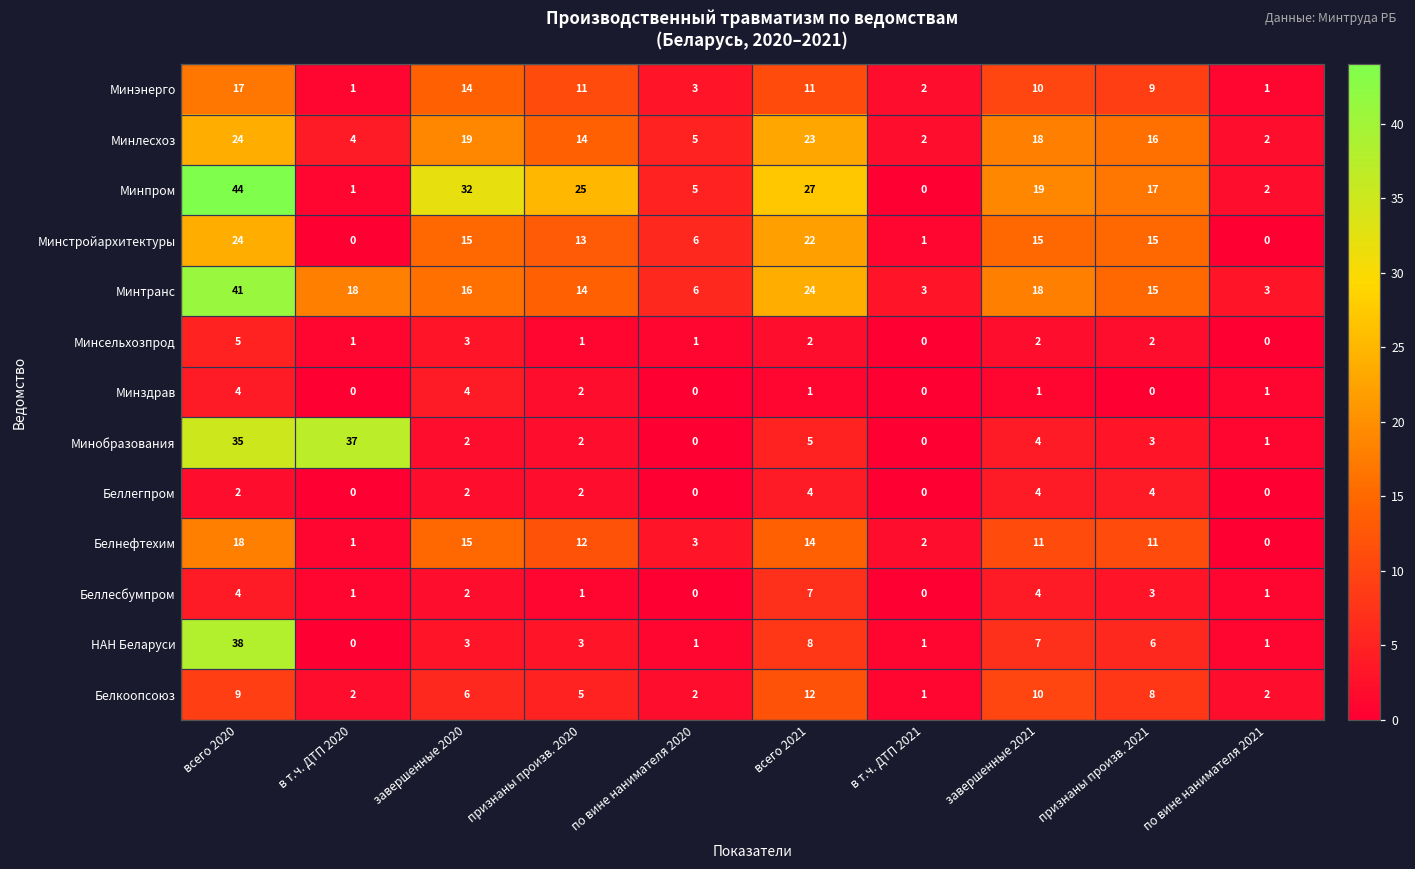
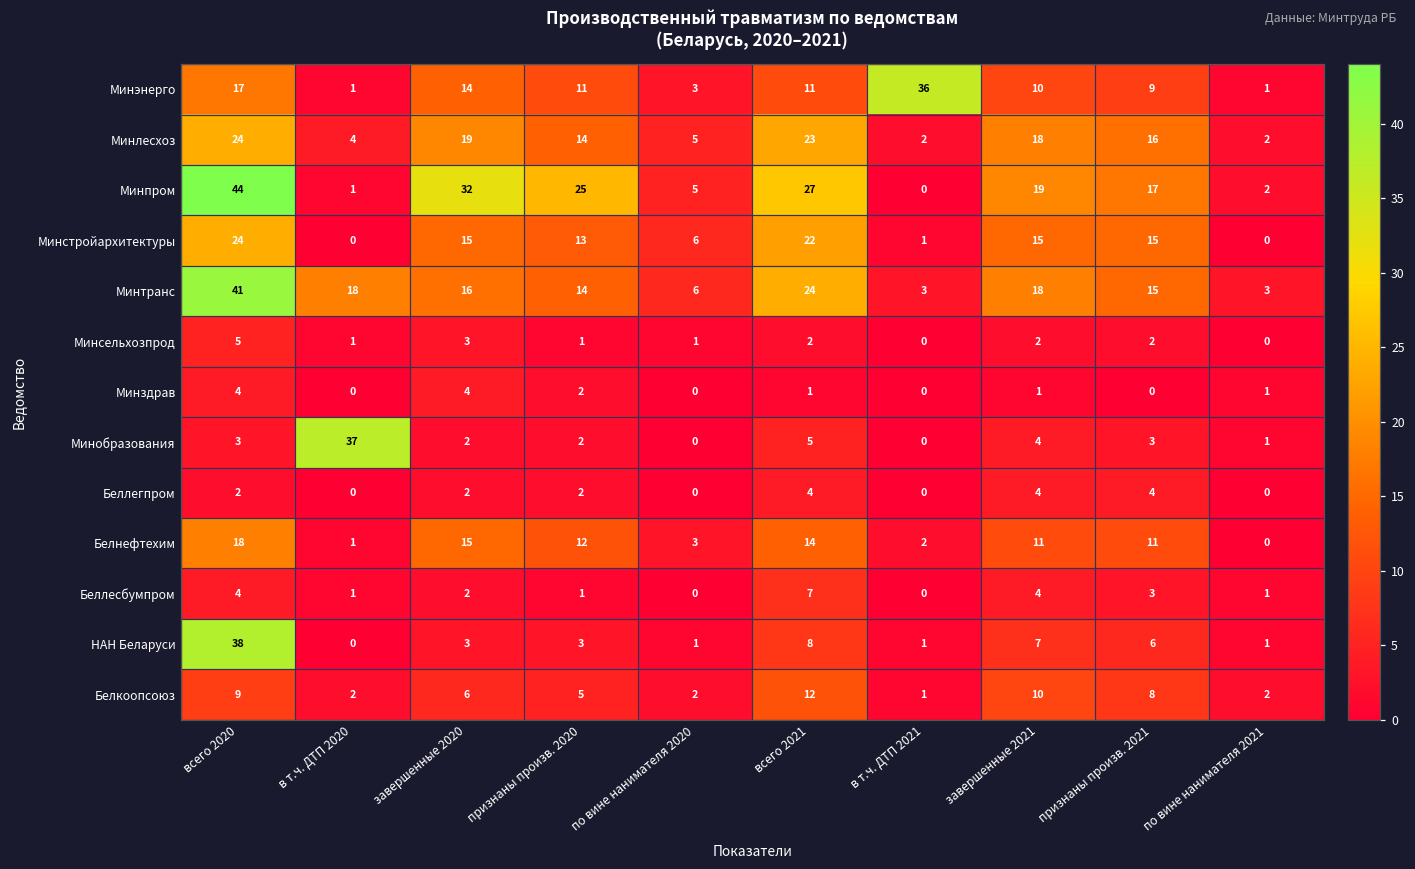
  {
    "Минэнерго": {
      "всего 2020": 17,
      "в т.ч. ДТП 2020": 1,
      "завершенные 2020": 14,
      "признаны произв. 2020": 11,
      "по вине нанимателя 2020": 3,
      "всего 2021": 11,
-     "в т.ч. ДТП 2021": 2,
+     "в т.ч. ДТП 2021": 36,
      "завершенные 2021": 10,
      "признаны произв. 2021": 9,
      "по вине нанимателя 2021": 1
    },
    "Минлесхоз": {
      "всего 2020": 24,
      "в т.ч. ДТП 2020": 4,
      "завершенные 2020": 19,
      "признаны произв. 2020": 14,
      "по вине нанимателя 2020": 5,
      "всего 2021": 23,
      "в т.ч. ДТП 2021": 2,
      "завершенные 2021": 18,
      "признаны произв. 2021": 16,
      "по вине нанимателя 2021": 2
    },
    "Минпром": {
      "всего 2020": 44,
      "в т.ч. ДТП 2020": 1,
      "завершенные 2020": 32,
      "признаны произв. 2020": 25,
      "по вине нанимателя 2020": 5,
      "всего 2021": 27,
      "в т.ч. ДТП 2021": 0,
      "завершенные 2021": 19,
      "признаны произв. 2021": 17,
      "по вине нанимателя 2021": 2
    },
    "Минстройархитектуры": {
      "всего 2020": 24,
      "в т.ч. ДТП 2020": 0,
      "завершенные 2020": 15,
      "признаны произв. 2020": 13,
      "по вине нанимателя 2020": 6,
      "всего 2021": 22,
      "в т.ч. ДТП 2021": 1,
      "завершенные 2021": 15,
      "признаны произв. 2021": 15,
      "по вине нанимателя 2021": 0
    },
    "Минтранс": {
      "всего 2020": 41,
      "в т.ч. ДТП 2020": 18,
      "завершенные 2020": 16,
      "признаны произв. 2020": 14,
      "по вине нанимателя 2020": 6,
      "всего 2021": 24,
      "в т.ч. ДТП 2021": 3,
      "завершенные 2021": 18,
      "признаны произв. 2021": 15,
      "по вине нанимателя 2021": 3
    },
    "Минсельхозпрод": {
      "всего 2020": 5,
      "в т.ч. ДТП 2020": 1,
      "завершенные 2020": 3,
      "признаны произв. 2020": 1,
      "по вине нанимателя 2020": 1,
      "всего 2021": 2,
      "в т.ч. ДТП 2021": 0,
      "завершенные 2021": 2,
      "признаны произв. 2021": 2,
      "по вине нанимателя 2021": 0
    },
    "Минздрав": {
      "всего 2020": 4,
      "в т.ч. ДТП 2020": 0,
      "завершенные 2020": 4,
      "признаны произв. 2020": 2,
      "по вине нанимателя 2020": 0,
      "всего 2021": 1,
      "в т.ч. ДТП 2021": 0,
      "завершенные 2021": 1,
      "признаны произв. 2021": 0,
      "по вине нанимателя 2021": 1
    },
    "Минобразования": {
-     "всего 2020": 35,
+     "всего 2020": 3,
      "в т.ч. ДТП 2020": 37,
      "завершенные 2020": 2,
      "признаны произв. 2020": 2,
      "по вине нанимателя 2020": 0,
      "всего 2021": 5,
      "в т.ч. ДТП 2021": 0,
      "завершенные 2021": 4,
      "признаны произв. 2021": 3,
      "по вине нанимателя 2021": 1
    },
    "Беллегпром": {
      "всего 2020": 2,
      "в т.ч. ДТП 2020": 0,
      "завершенные 2020": 2,
      "признаны произв. 2020": 2,
      "по вине нанимателя 2020": 0,
      "всего 2021": 4,
      "в т.ч. ДТП 2021": 0,
      "завершенные 2021": 4,
      "признаны произв. 2021": 4,
      "по вине нанимателя 2021": 0
    },
    "Белнефтехим": {
      "всего 2020": 18,
      "в т.ч. ДТП 2020": 1,
      "завершенные 2020": 15,
      "признаны произв. 2020": 12,
      "по вине нанимателя 2020": 3,
      "всего 2021": 14,
      "в т.ч. ДТП 2021": 2,
      "завершенные 2021": 11,
      "признаны произв. 2021": 11,
      "по вине нанимателя 2021": 0
    },
    "Беллесбумпром": {
      "всего 2020": 4,
      "в т.ч. ДТП 2020": 1,
      "завершенные 2020": 2,
      "признаны произв. 2020": 1,
      "по вине нанимателя 2020": 0,
      "всего 2021": 7,
      "в т.ч. ДТП 2021": 0,
      "завершенные 2021": 4,
      "признаны произв. 2021": 3,
      "по вине нанимателя 2021": 1
    },
    "НАН Беларуси": {
      "всего 2020": 38,
      "в т.ч. ДТП 2020": 0,
      "завершенные 2020": 3,
      "признаны произв. 2020": 3,
      "по вине нанимателя 2020": 1,
      "всего 2021": 8,
      "в т.ч. ДТП 2021": 1,
      "завершенные 2021": 7,
      "признаны произв. 2021": 6,
      "по вине нанимателя 2021": 1
    },
    "Белкоопсоюз": {
      "всего 2020": 9,
      "в т.ч. ДТП 2020": 2,
      "завершенные 2020": 6,
      "признаны произв. 2020": 5,
      "по вине нанимателя 2020": 2,
      "всего 2021": 12,
      "в т.ч. ДТП 2021": 1,
      "завершенные 2021": 10,
      "признаны произв. 2021": 8,
      "по вине нанимателя 2021": 2
    }
  }
